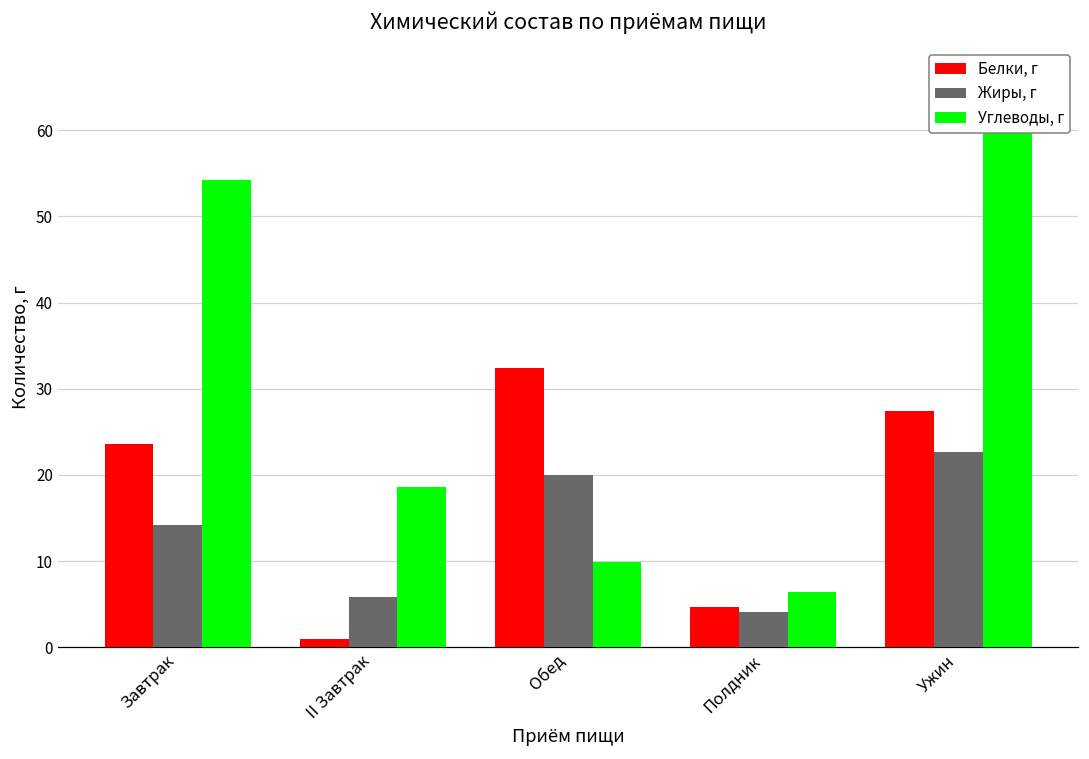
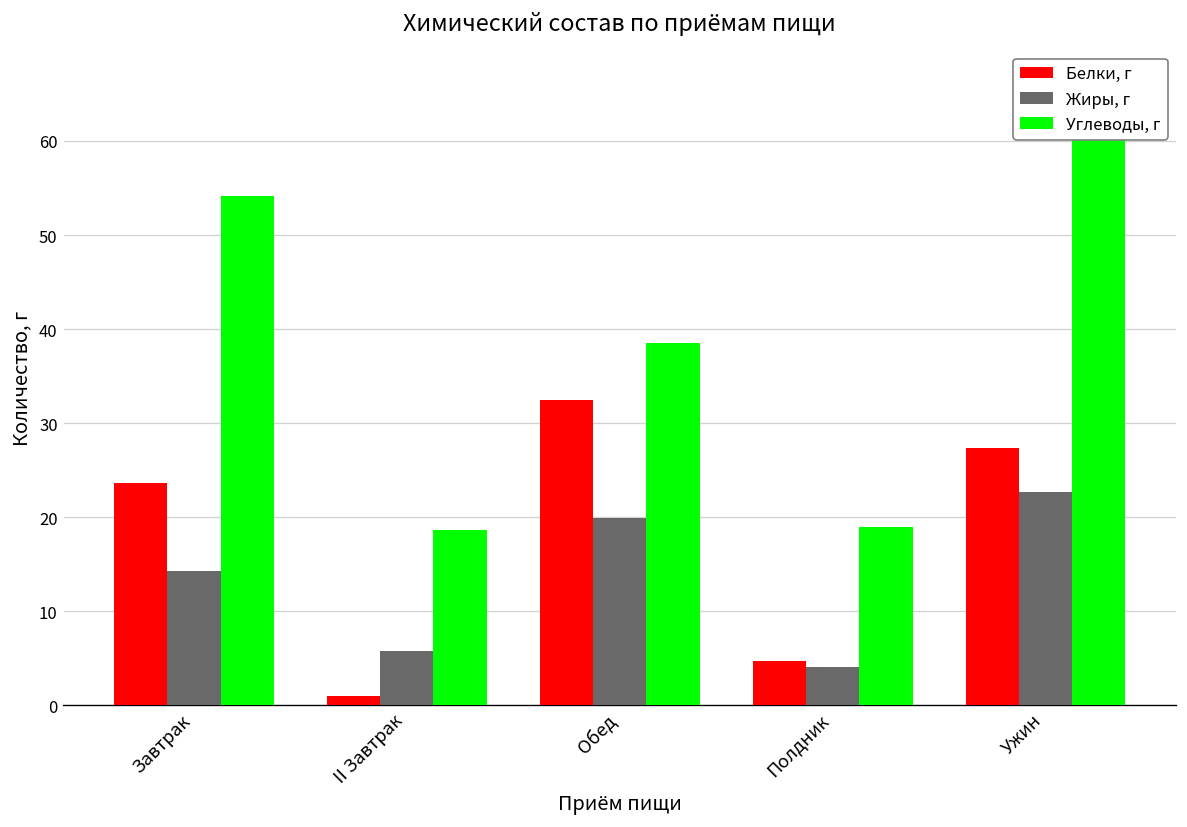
  {
    "Белки, г": {
      "Завтрак": 24,
      "II Завтрак": 1,
      "Обед": 32,
      "Полдник": 5,
      "Ужин": 27
    },
    "Жиры, г": {
      "Завтрак": 14,
      "II Завтрак": 6,
      "Обед": 20,
      "Полдник": 4,
      "Ужин": 23
    },
    "Углеводы, г": {
      "Завтрак": 54,
      "II Завтрак": 19,
-     "Обед": 10,
-     "Полдник": 6
+     "Обед": 39,
+     "Полдник": 19
    }
  }
